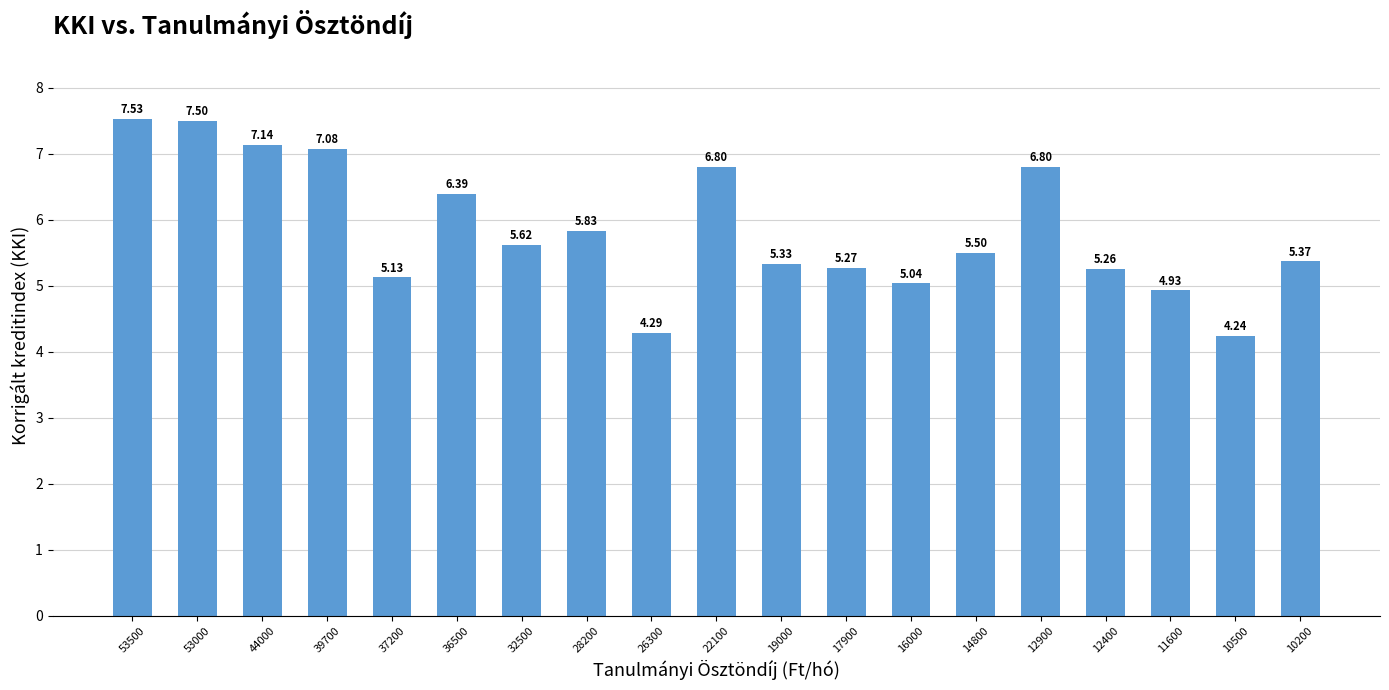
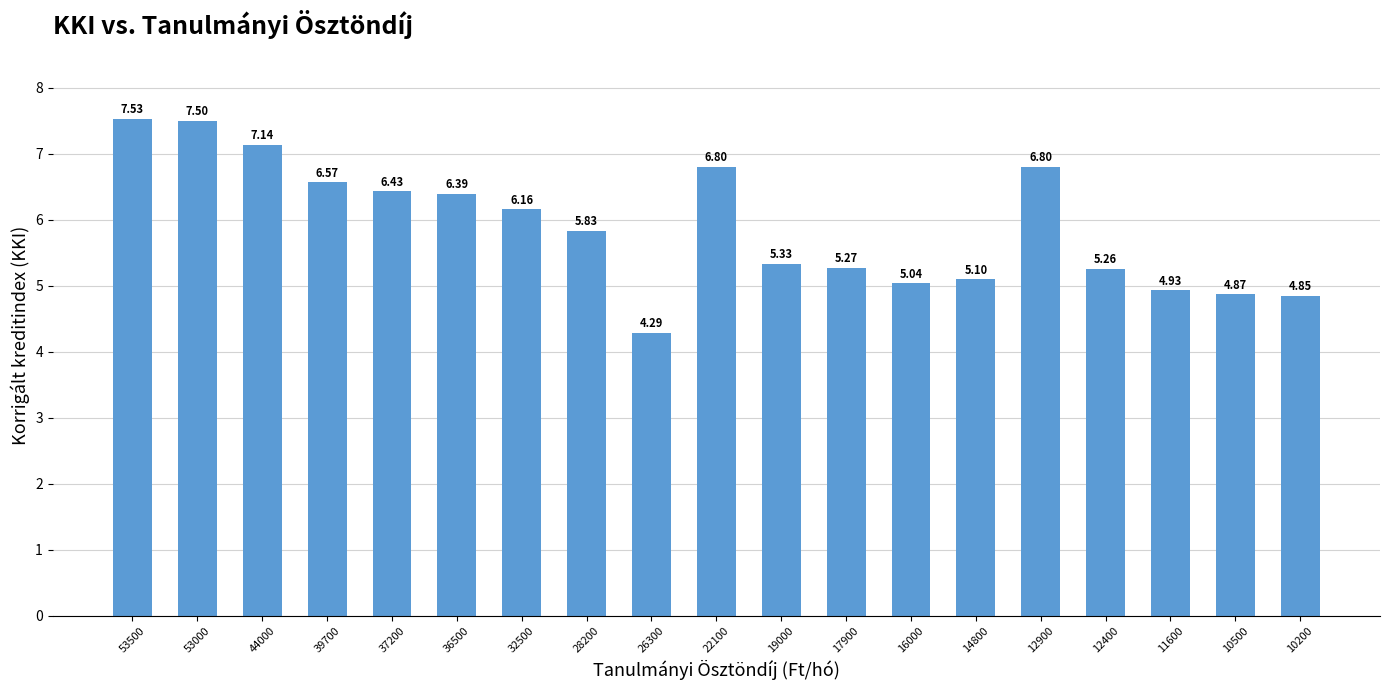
  {
    "53500": 7.53,
    "53000": 7.50,
    "44000": 7.14,
-   "39700": 7.08,
-   "37200": 5.13,
+   "39700": 6.57,
+   "37200": 6.43,
    "36500": 6.39,
-   "32500": 5.62,
+   "32500": 6.16,
    "28200": 5.83,
    "26300": 4.29,
    "22100": 6.80,
    "19000": 5.33,
    "17900": 5.27,
    "16000": 5.04,
-   "14800": 5.50,
+   "14800": 5.10,
    "12900": 6.80,
    "12400": 5.26,
    "11600": 4.93,
-   "10500": 4.24,
-   "10200": 5.37
+   "10500": 4.87,
+   "10200": 4.85
  }
